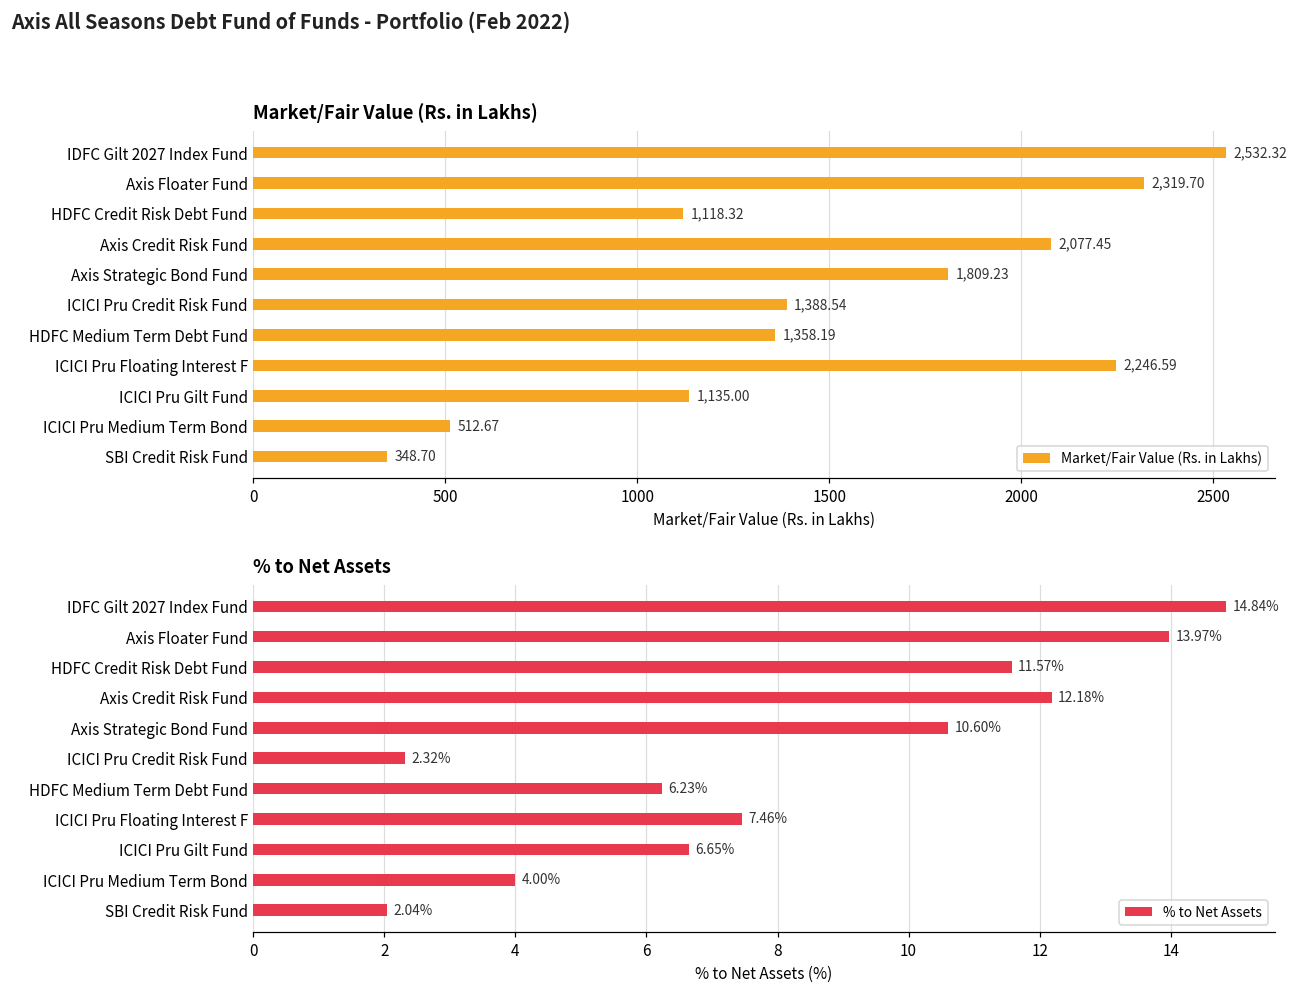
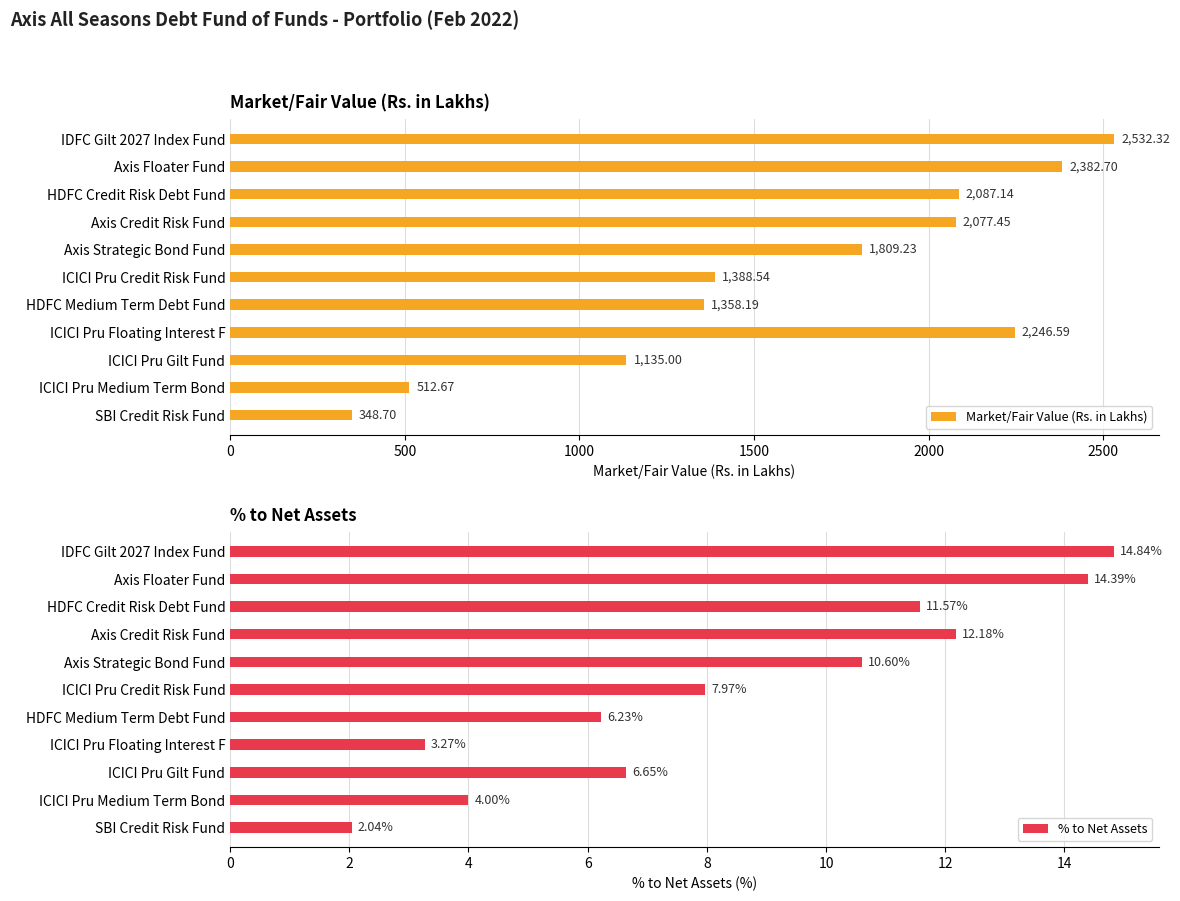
  {
    "Market/Fair Value (Rs. in Lakhs)": {
      "IDFC Gilt 2027 Index Fund": "2,532.32",
-     "Axis Floater Fund": "2,319.70",
-     "HDFC Credit Risk Debt Fund": "1,118.32",
+     "Axis Floater Fund": "2,382.70",
+     "HDFC Credit Risk Debt Fund": "2,087.14",
      "Axis Credit Risk Fund": "2,077.45",
      "Axis Strategic Bond Fund": "1,809.23",
      "ICICI Pru Credit Risk Fund": "1,388.54",
      "HDFC Medium Term Debt Fund": "1,358.19",
      "ICICI Pru Floating Interest F": "2,246.59",
      "ICICI Pru Gilt Fund": "1,135.00",
      "ICICI Pru Medium Term Bond": "512.67",
      "SBI Credit Risk Fund": "348.70"
    },
    "% to Net Assets": {
      "IDFC Gilt 2027 Index Fund": "14.84%",
-     "Axis Floater Fund": "13.97%",
+     "Axis Floater Fund": "14.39%",
      "HDFC Credit Risk Debt Fund": "11.57%",
      "Axis Credit Risk Fund": "12.18%",
      "Axis Strategic Bond Fund": "10.60%",
-     "ICICI Pru Credit Risk Fund": "2.32%",
+     "ICICI Pru Credit Risk Fund": "7.97%",
      "HDFC Medium Term Debt Fund": "6.23%",
-     "ICICI Pru Floating Interest F": "7.46%",
+     "ICICI Pru Floating Interest F": "3.27%",
      "ICICI Pru Gilt Fund": "6.65%",
      "ICICI Pru Medium Term Bond": "4.00%",
      "SBI Credit Risk Fund": "2.04%"
    }
  }
